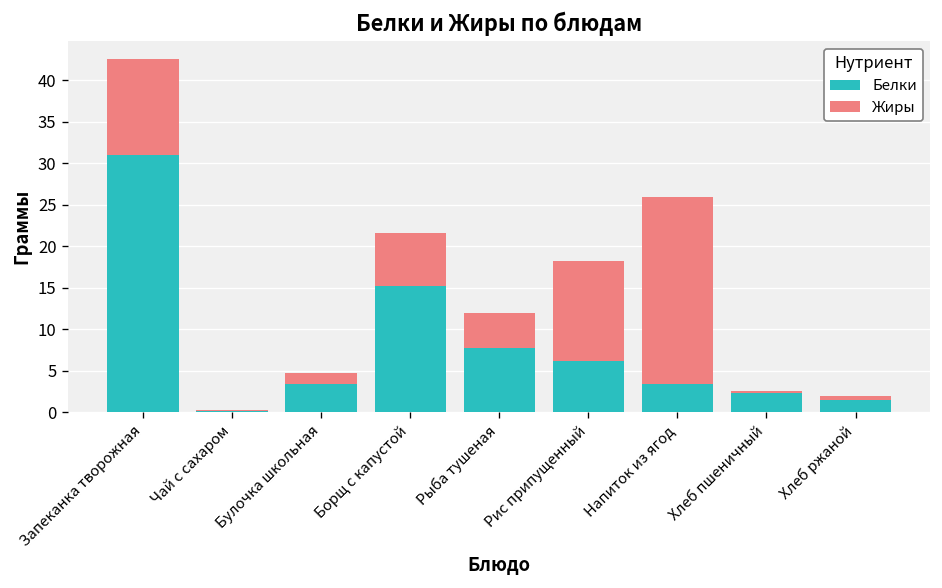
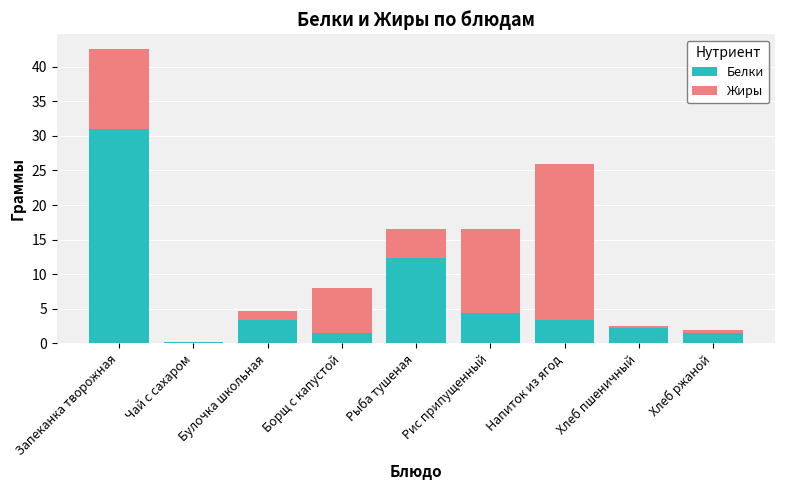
  {
    "Белки": {
      "Запеканка творожная": 31,
      "Булочка школьная": 3,
-     "Борщ с капустой": 15,
-     "Рыба тушеная": 8,
-     "Рис припущенный": 6,
+     "Борщ с капустой": 2,
+     "Рыба тушеная": 12,
+     "Рис припущенный": 4,
      "Напиток из ягод": 3,
      "Хлеб пшеничный": 2,
      "Хлеб ржаной": 2
    },
    "Жиры": {
      "Запеканка творожная": 12,
      "Булочка школьная": 1,
      "Борщ с капустой": 6,
      "Рыба тушеная": 4,
      "Рис припущенный": 12,
      "Напиток из ягод": 23,
      "Хлеб ржаной": 1
    }
  }
